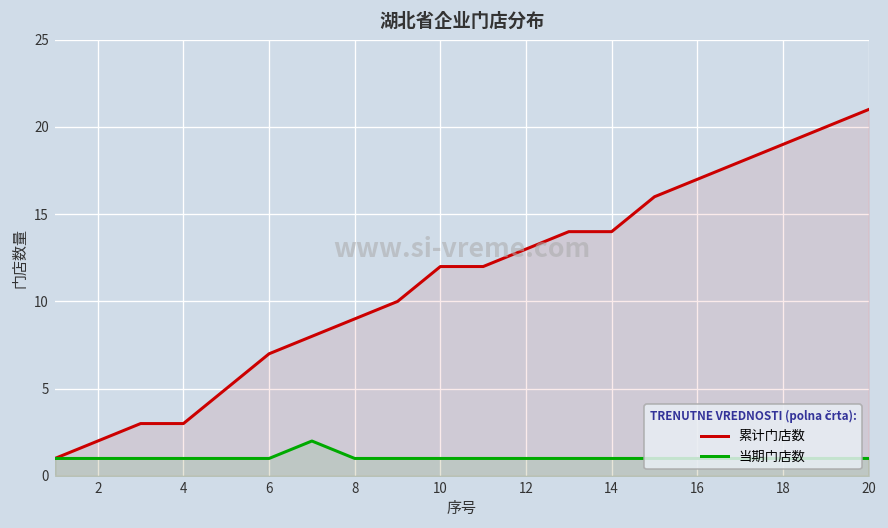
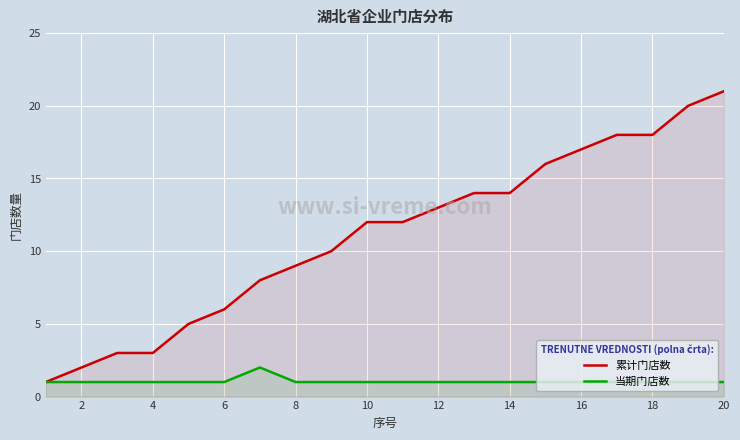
  {
    "累计门店数": {
      "2": 2,
      "4": 3,
-     "6": 7,
+     "6": 6,
      "8": 9,
      "10": 12,
      "12": 13,
      "14": 14,
      "16": 17,
-     "18": 19,
+     "18": 18,
      "20": 21
    },
    "当期门店数": {
      "2": 1,
      "4": 1,
      "6": 1,
      "8": 1,
      "10": 1,
      "12": 1,
      "14": 1,
      "20": 1
    }
  }
